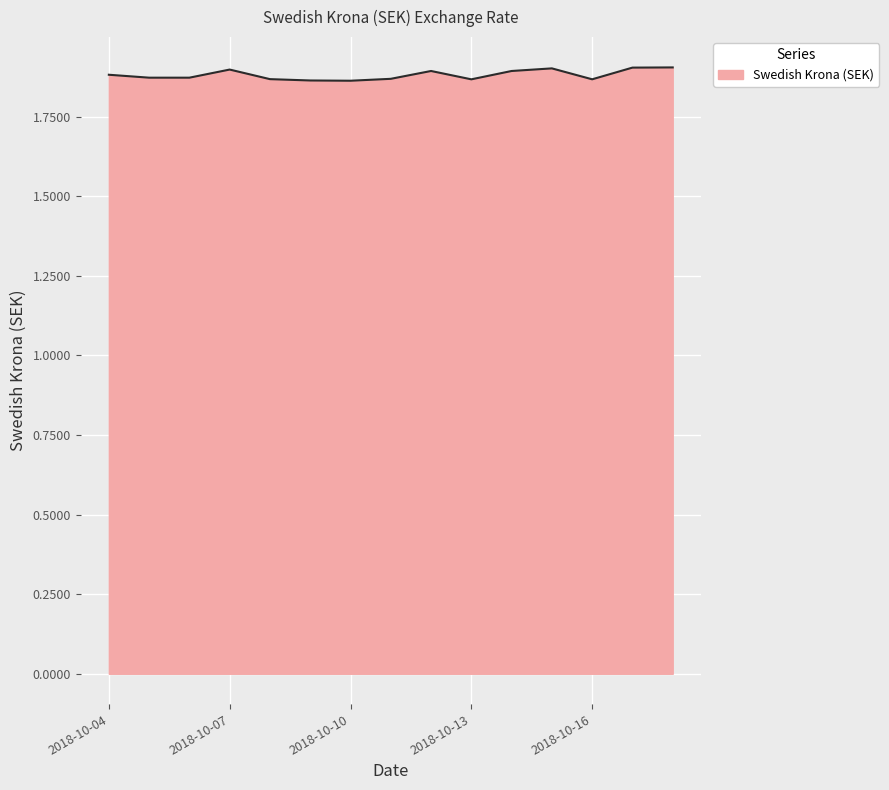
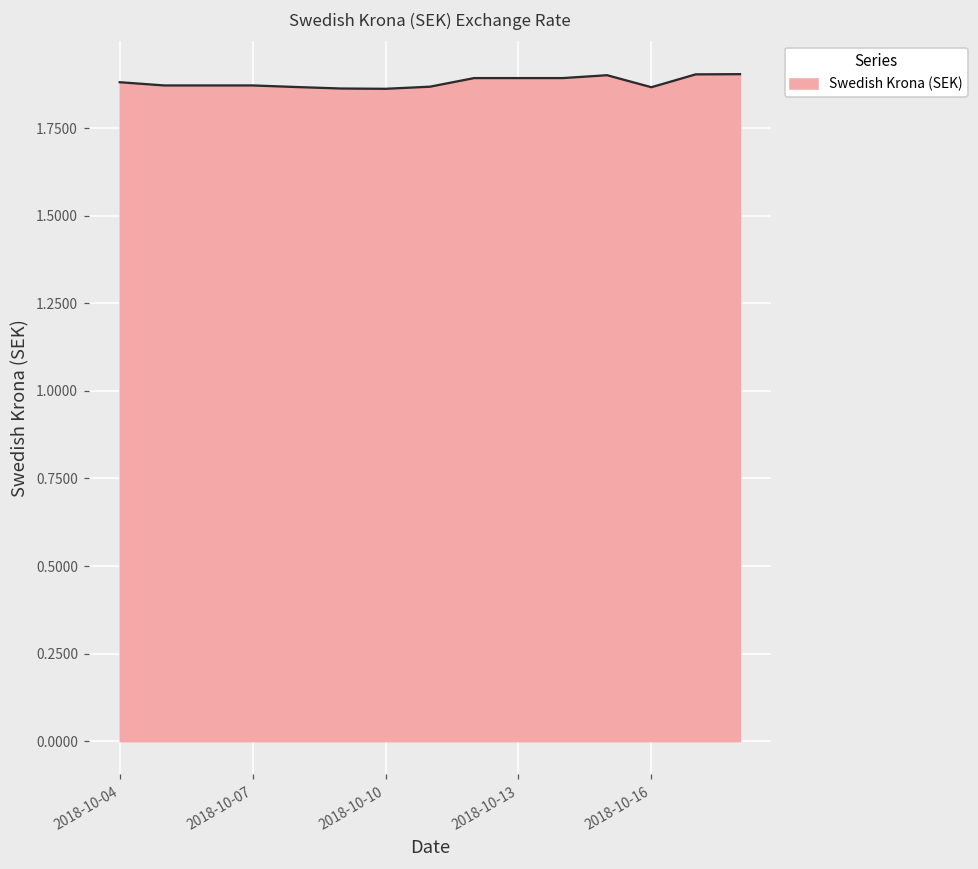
  {
    "2018-10-04": 1.88,
-   "2018-10-07": 1.90,
+   "2018-10-07": 1.87,
    "2018-10-10": 1.86,
-   "2018-10-13": 1.87,
+   "2018-10-13": 1.89,
    "2018-10-16": 1.87
  }
